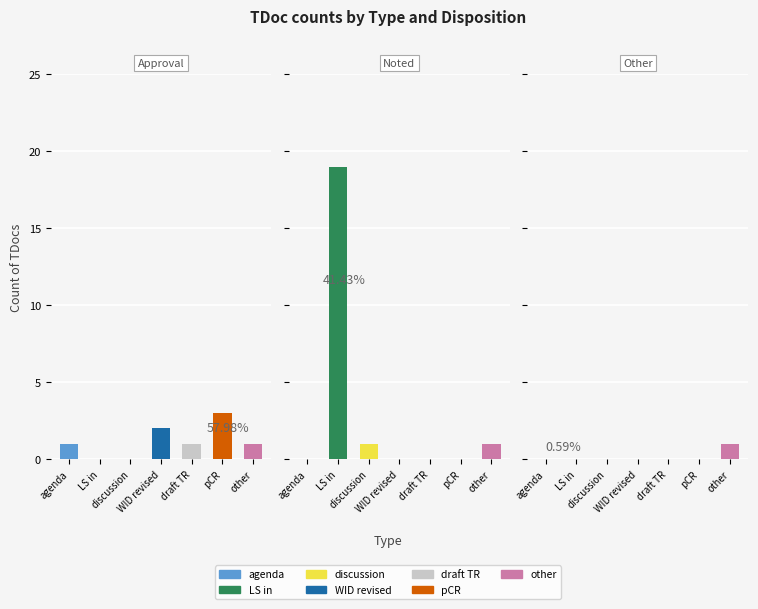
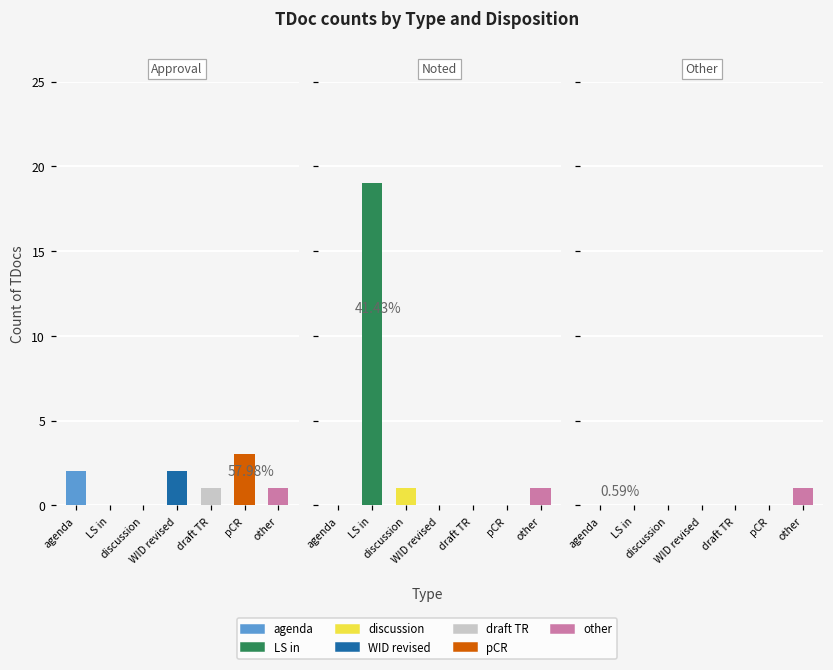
  {
    "Approval": {
-     "agenda": 1,
+     "agenda": 2,
      "LS in": 0,
      "discussion": 0,
      "WID revised": 2,
      "draft TR": 1,
      "other": 1
    }
  }
